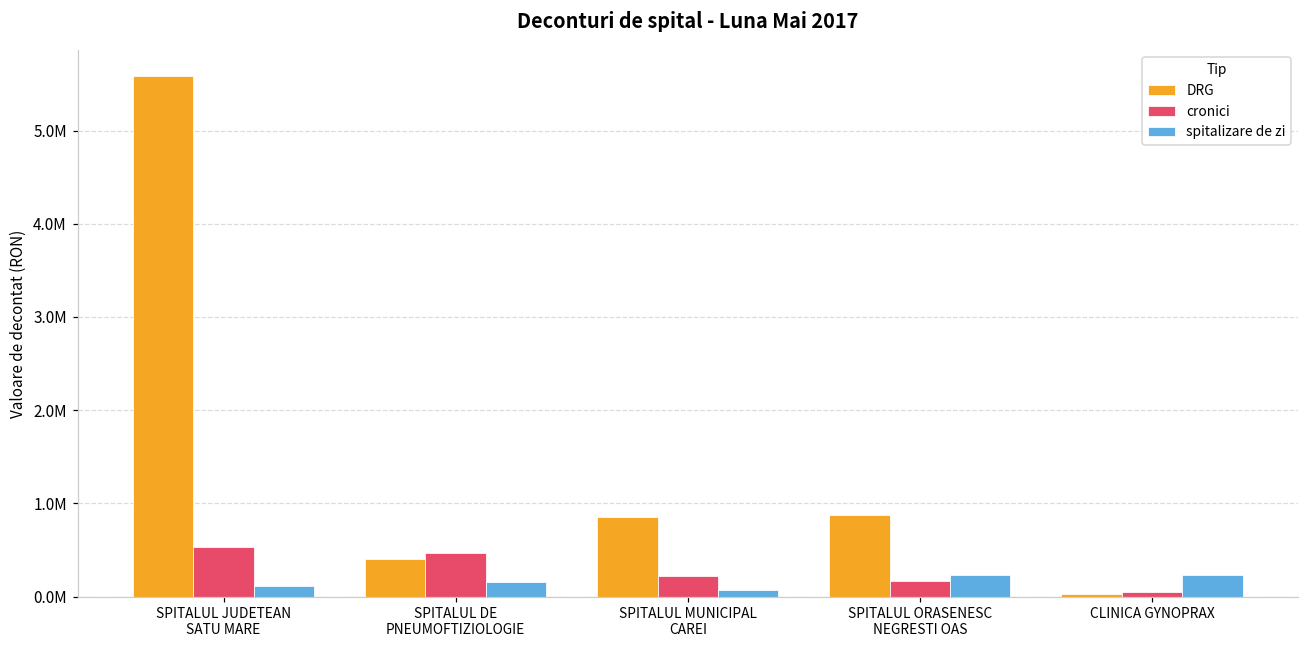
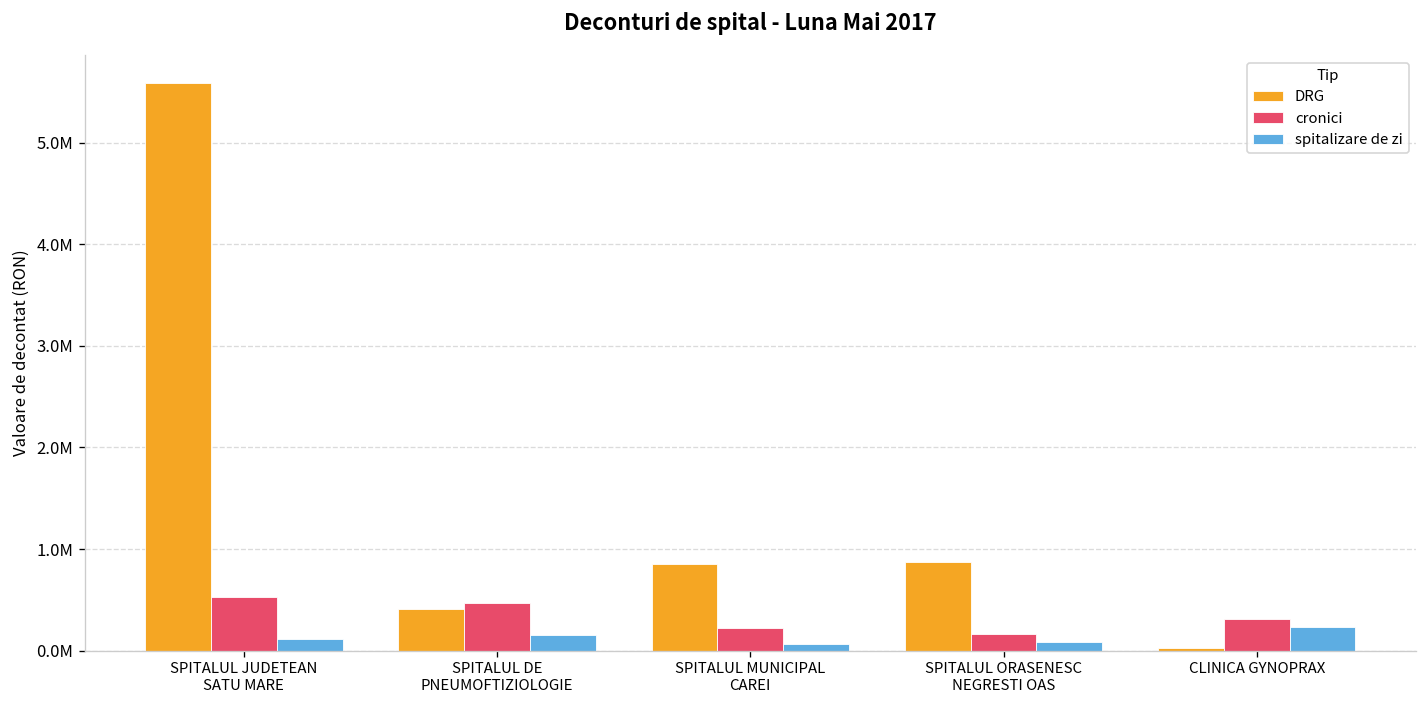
  {
    "DRG": {
      "SPITALUL JUDETEAN SATU MARE": 5600000,
      "SPITALUL DE PNEUMOFTIZIOLOGIE": 400000,
      "SPITALUL MUNICIPAL CAREI": 900000,
      "SPITALUL ORASENESC NEGRESTI OAS": 900000
    },
    "cronici": {
      "SPITALUL JUDETEAN SATU MARE": 500000,
      "SPITALUL DE PNEUMOFTIZIOLOGIE": 500000,
      "SPITALUL MUNICIPAL CAREI": 200000,
      "SPITALUL ORASENESC NEGRESTI OAS": 200000,
-     "CLINICA GYNOPRAX": 100000
+     "CLINICA GYNOPRAX": 300000
    },
    "spitalizare de zi": {
      "SPITALUL JUDETEAN SATU MARE": 100000,
      "SPITALUL DE PNEUMOFTIZIOLOGIE": 200000,
      "SPITALUL MUNICIPAL CAREI": 100000,
-     "SPITALUL ORASENESC NEGRESTI OAS": 200000,
+     "SPITALUL ORASENESC NEGRESTI OAS": 100000,
      "CLINICA GYNOPRAX": 200000
    }
  }
